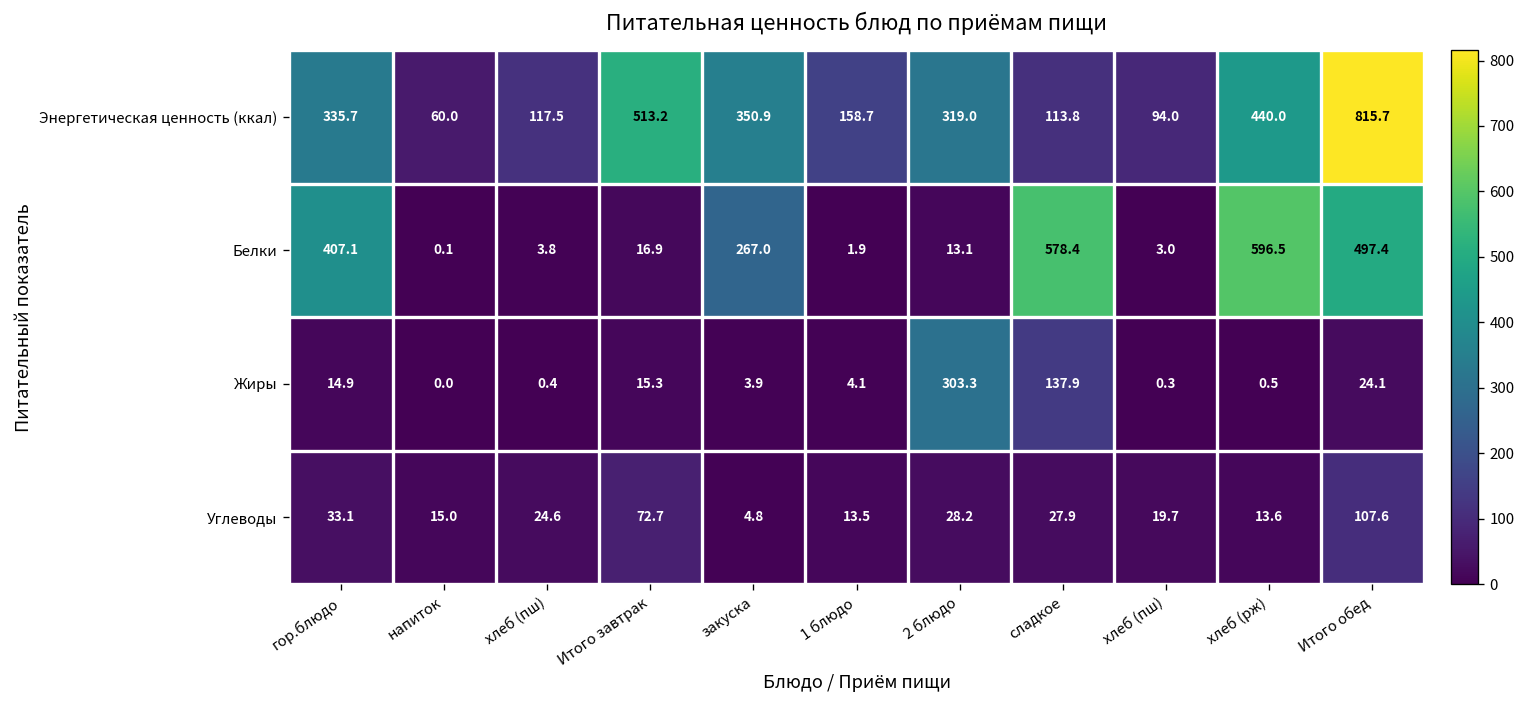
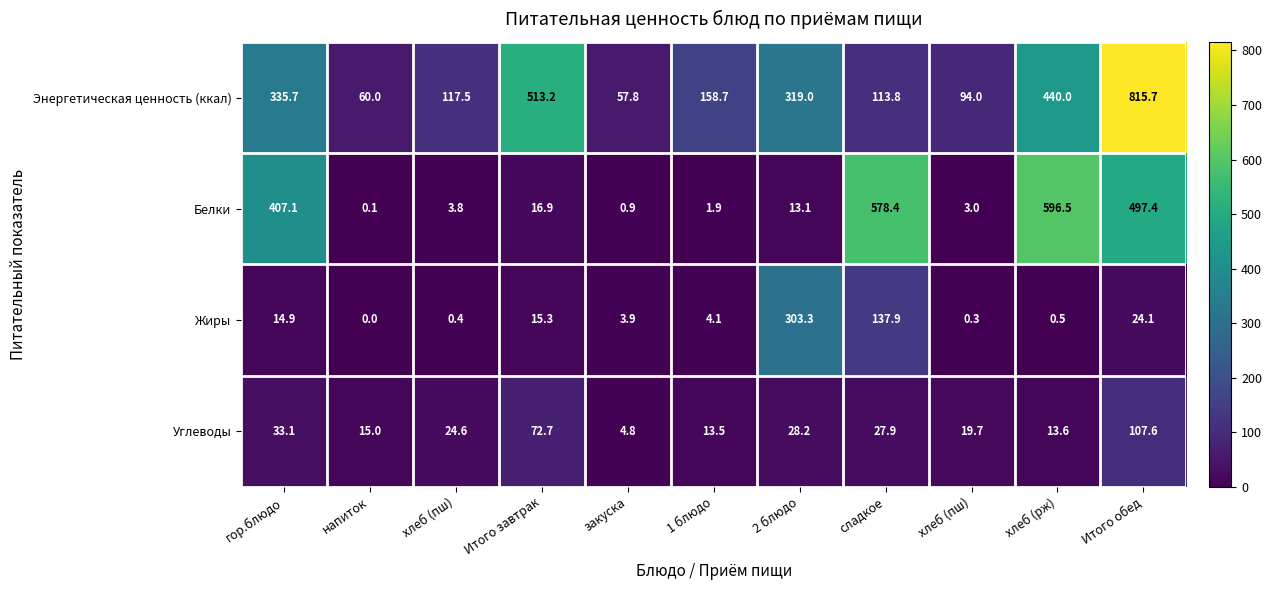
  {
    "Энергетическая ценность (ккал)": {
      "гор.блюдо": 335.7,
      "напиток": 60.0,
      "Итого завтрак": 513.2,
-     "закуска": 350.9,
+     "закуска": 57.8,
      "1 блюдо": 158.7,
      "2 блюдо": 319.0,
      "сладкое": 113.8,
      "хлеб (рж)": 440.0,
      "Итого обед": 815.7
    },
    "Белки": {
      "гор.блюдо": 407.1,
      "напиток": 0.1,
      "Итого завтрак": 16.9,
-     "закуска": 267.0,
+     "закуска": 0.9,
      "1 блюдо": 1.9,
      "2 блюдо": 13.1,
      "сладкое": 578.4,
      "хлеб (рж)": 596.5,
      "Итого обед": 497.4
    },
    "Жиры": {
      "гор.блюдо": 14.9,
      "напиток": 0.0,
      "Итого завтрак": 15.3,
      "закуска": 3.9,
      "1 блюдо": 4.1,
      "2 блюдо": 303.3,
      "сладкое": 137.9,
      "хлеб (рж)": 0.5,
      "Итого обед": 24.1
    },
    "Углеводы": {
      "гор.блюдо": 33.1,
      "напиток": 15.0,
      "Итого завтрак": 72.7,
      "закуска": 4.8,
      "1 блюдо": 13.5,
      "2 блюдо": 28.2,
      "сладкое": 27.9,
      "хлеб (рж)": 13.6,
      "Итого обед": 107.6
    }
  }
